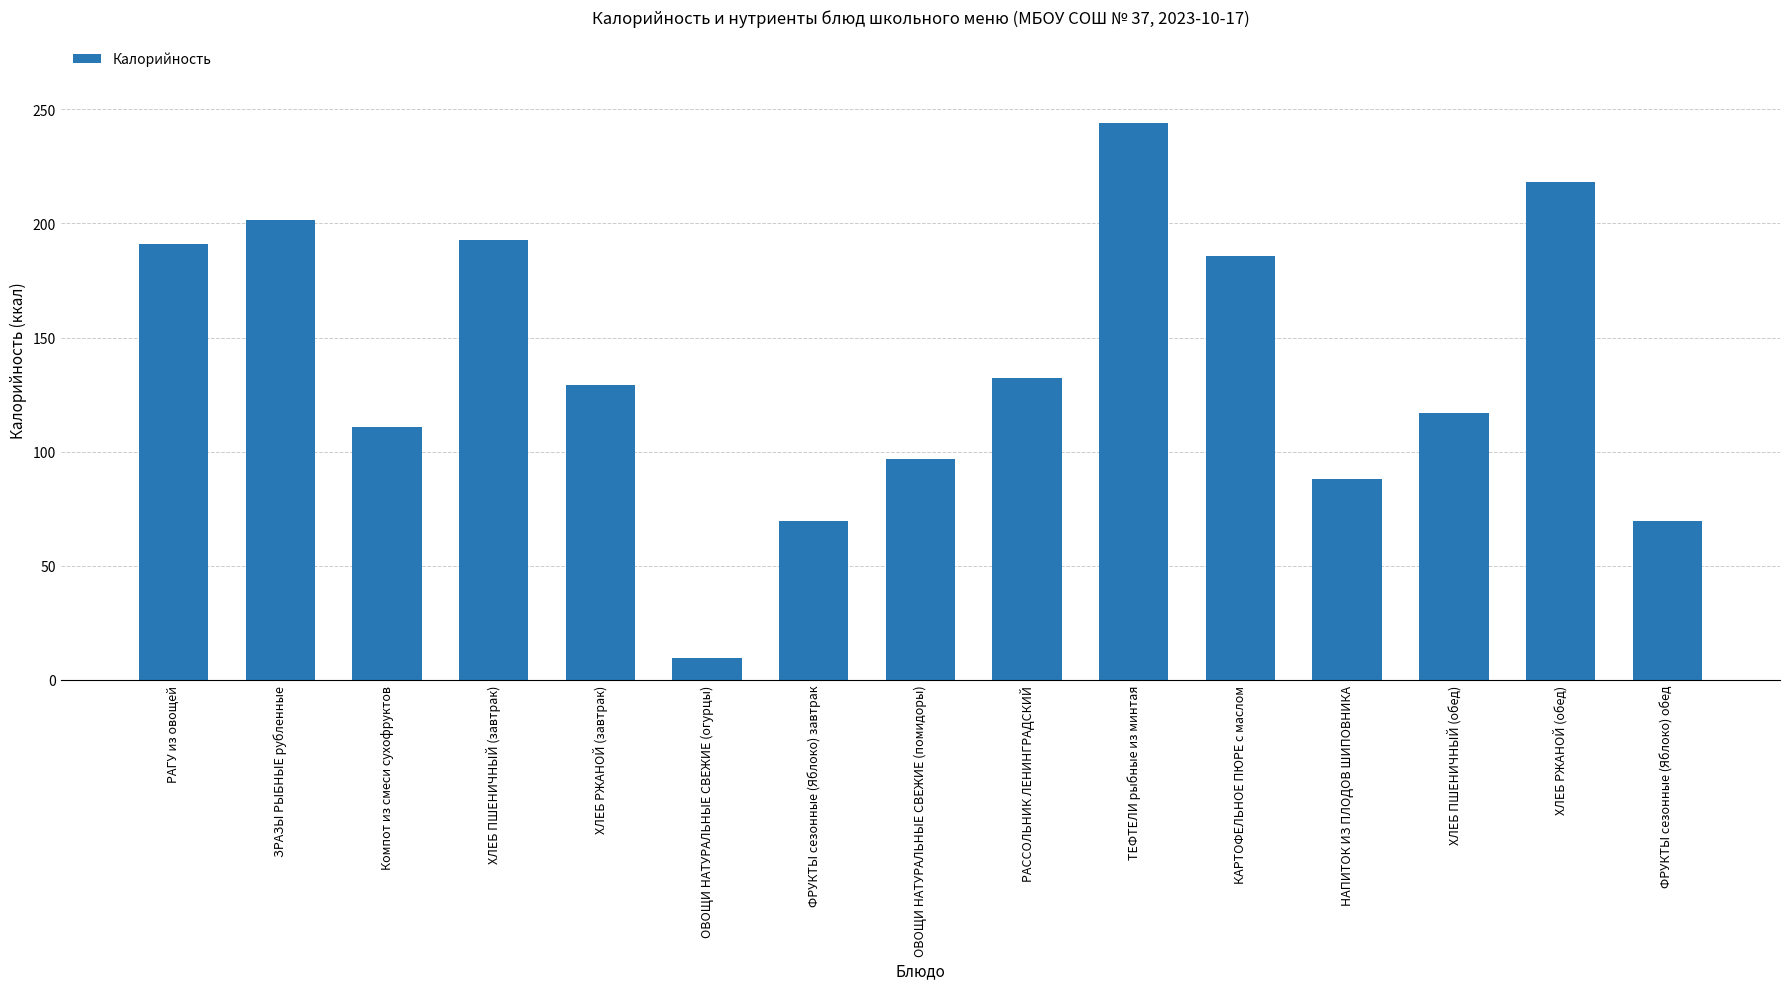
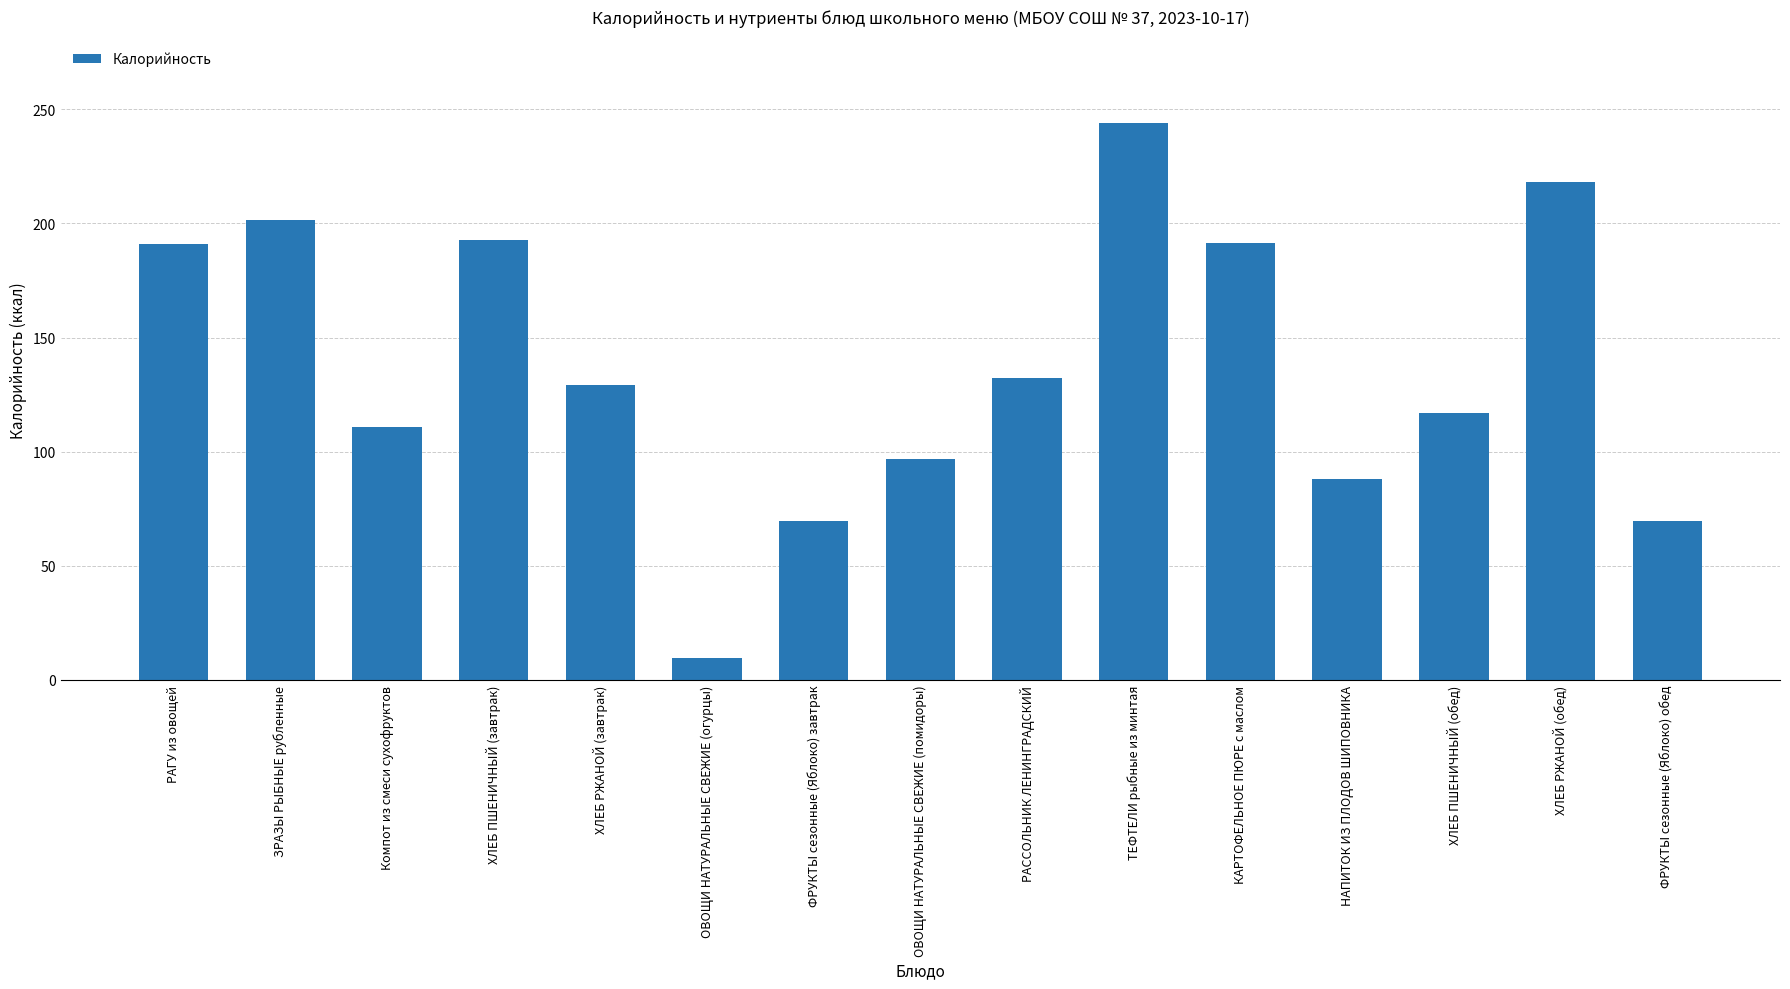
  {
    "РАГУ из овощей": 191,
    "ЗРАЗЫ РЫБНЫЕ рубленные": 202,
    "Компот из смеси сухофруктов": 111,
    "ХЛЕБ ПШЕНИЧНЫЙ (завтрак)": 193,
    "ХЛЕБ РЖАНОЙ (завтрак)": 129,
    "ОВОЩИ НАТУРАЛЬНЫЕ СВЕЖИЕ (огурцы)": 10,
    "ФРУКТЫ сезонные (Яблоко) завтрак": 70,
    "ОВОЩИ НАТУРАЛЬНЫЕ СВЕЖИЕ (помидоры)": 97,
    "РАССОЛЬНИК ЛЕНИНГРАДСКИЙ": 132,
    "ТЕФТЕЛИ рыбные из минтая": 244,
-   "КАРТОФЕЛЬНОЕ ПЮРЕ с маслом": 186,
+   "КАРТОФЕЛЬНОЕ ПЮРЕ с маслом": 191,
    "НАПИТОК ИЗ ПЛОДОВ ШИПОВНИКА": 88,
    "ХЛЕБ ПШЕНИЧНЫЙ (обед)": 117,
    "ХЛЕБ РЖАНОЙ (обед)": 218,
    "ФРУКТЫ сезонные (Яблоко) обед": 70
  }
